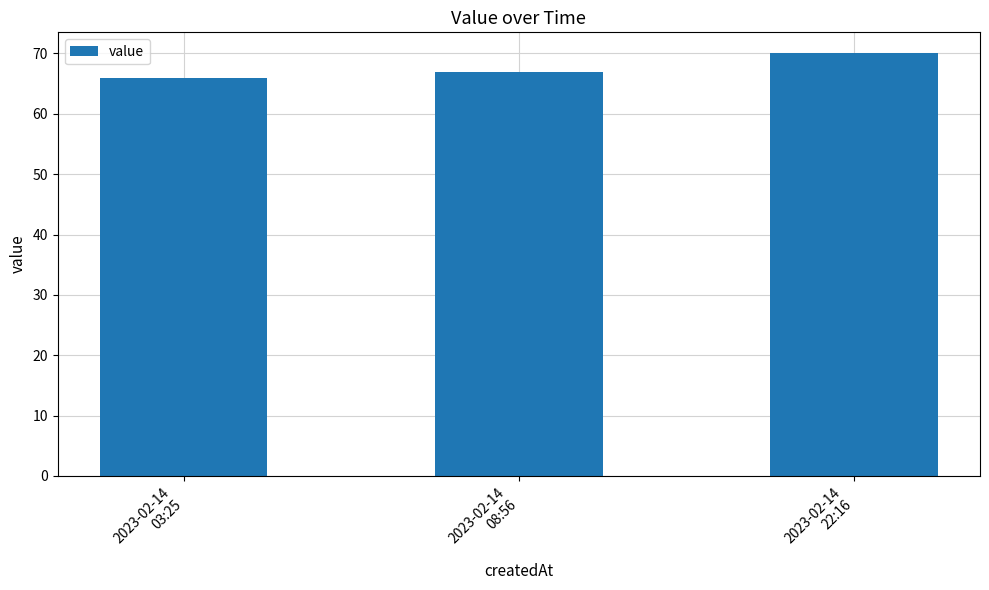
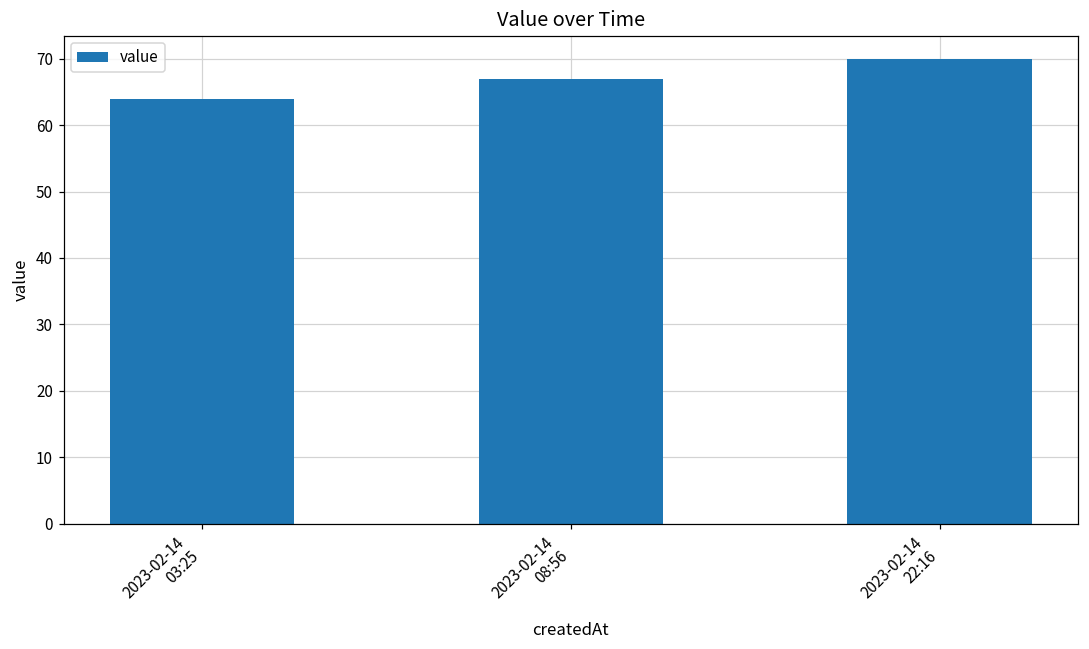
  {
-   "2023-02-14 03:25": 66,
+   "2023-02-14 03:25": 64,
    "2023-02-14 08:56": 67,
    "2023-02-14 22:16": 70
  }
